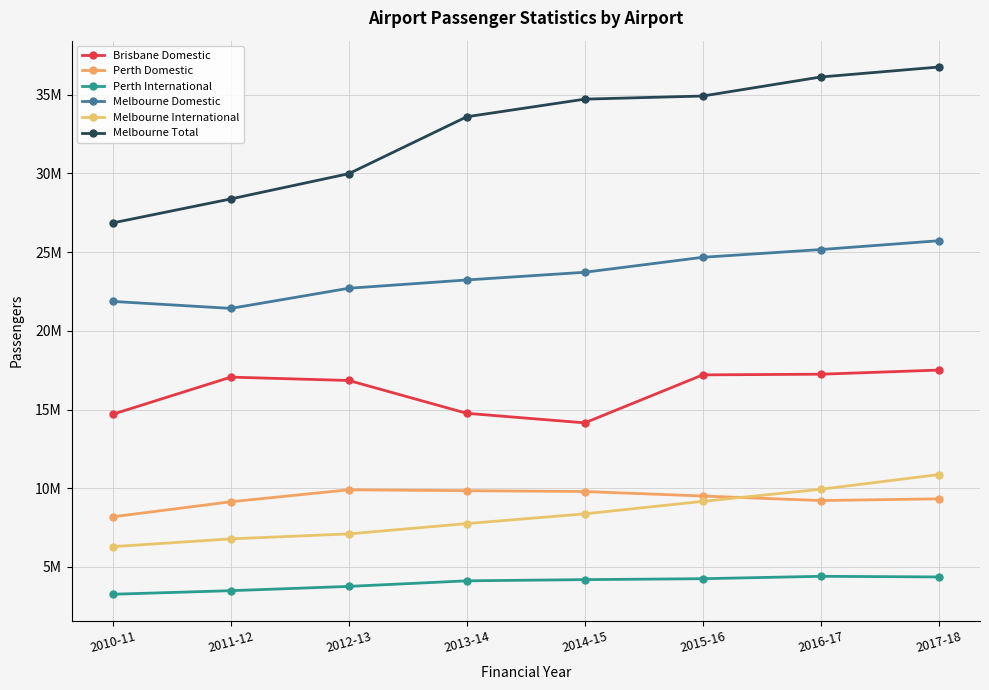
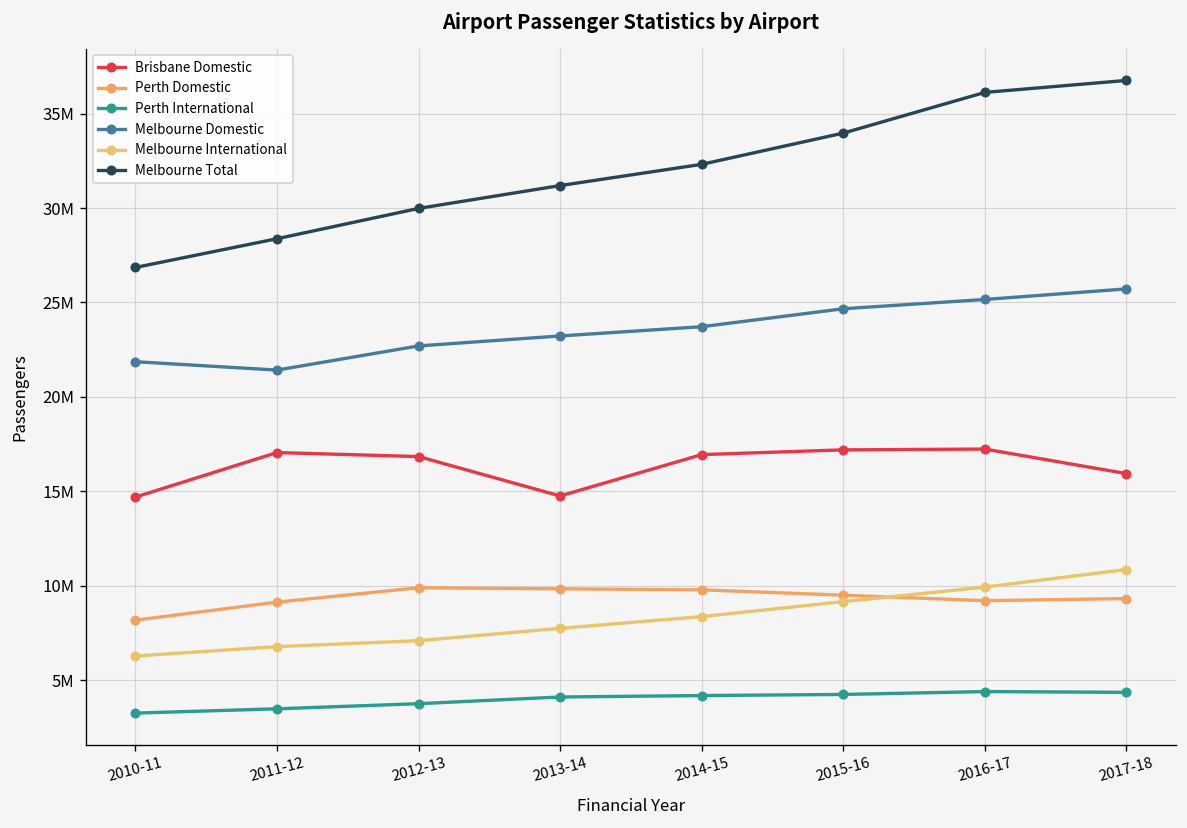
  {
    "Brisbane Domestic": {
      "2010-11": 14700000,
      "2011-12": 17100000,
      "2012-13": 16800000,
      "2013-14": 14800000,
-     "2014-15": 14200000,
+     "2014-15": 16900000,
      "2015-16": 17200000,
      "2016-17": 17200000,
-     "2017-18": 17500000
+     "2017-18": 15900000
    },
    "Melbourne Total": {
      "2010-11": 26900000,
      "2011-12": 28400000,
      "2012-13": 30000000,
-     "2013-14": 33600000,
-     "2014-15": 34700000,
-     "2015-16": 34900000,
+     "2013-14": 31200000,
+     "2014-15": 32300000,
+     "2015-16": 34000000,
      "2016-17": 36100000,
      "2017-18": 36800000
    }
  }
